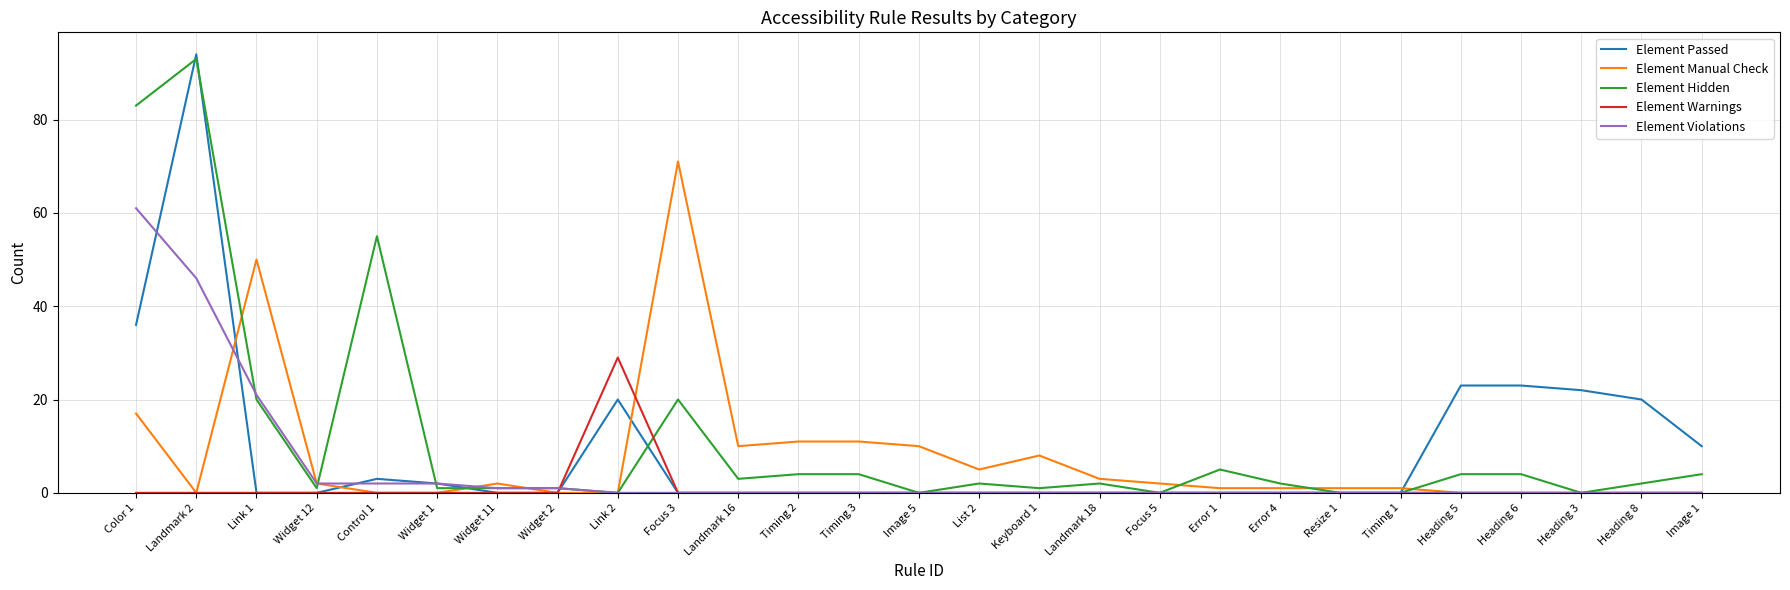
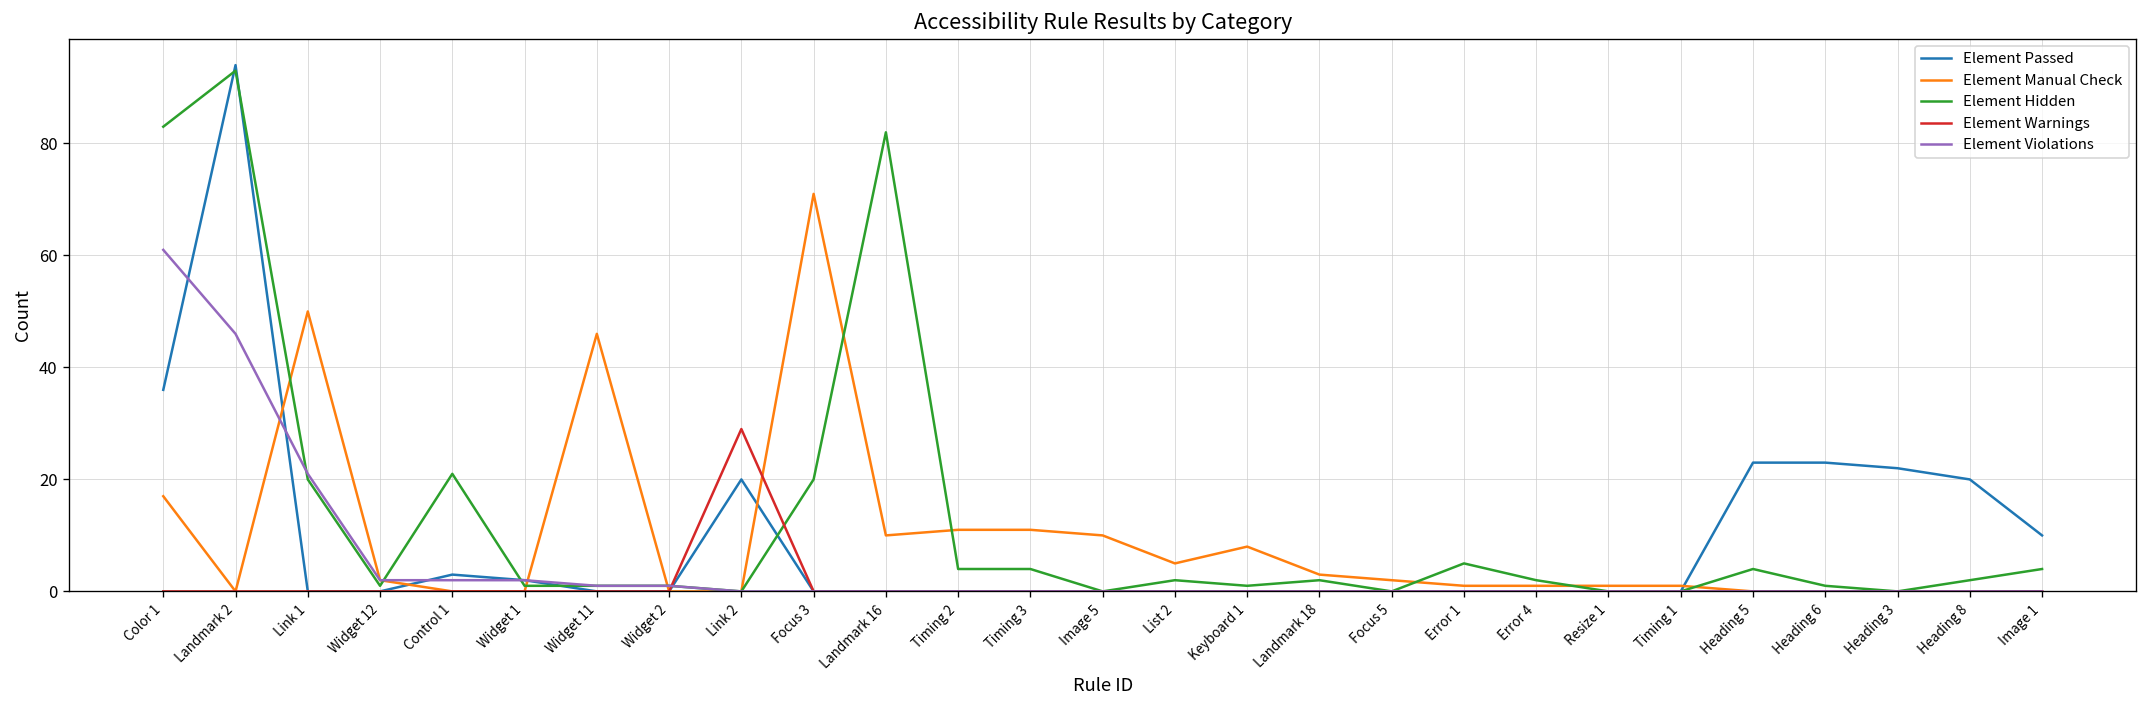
  {
    "Element Passed": {
      "Color 1": 36,
      "Landmark 2": 94,
      "Control 1": 3,
      "Link 2": 20,
      "Heading 5": 23,
      "Heading 6": 23,
      "Heading 3": 22,
      "Heading 8": 20,
      "Image 1": 10
    },
    "Element Manual Check": {
      "Color 1": 17,
      "Link 1": 50,
-     "Widget 11": 2,
+     "Widget 11": 46,
      "Focus 3": 71,
      "Landmark 16": 10,
      "Timing 2": 11,
      "Timing 3": 11,
      "Image 5": 10,
      "List 2": 5,
      "Keyboard 1": 8,
      "Landmark 18": 3,
      "Focus 5": 2,
      "Error 1": 1,
      "Error 4": 1,
      "Resize 1": 1,
      "Timing 1": 1
    },
    "Element Hidden": {
      "Color 1": 83,
      "Landmark 2": 93,
      "Link 1": 20,
      "Widget 12": 1,
-     "Control 1": 55,
+     "Control 1": 21,
      "Widget 1": 1,
      "Focus 3": 20,
-     "Landmark 16": 3,
+     "Landmark 16": 82,
      "Timing 2": 4,
      "Timing 3": 4,
      "List 2": 2,
      "Keyboard 1": 1,
      "Landmark 18": 2,
      "Error 1": 5,
      "Error 4": 2,
      "Heading 5": 4,
-     "Heading 6": 4,
+     "Heading 6": 1,
      "Heading 8": 2,
      "Image 1": 4
    },
    "Element Warnings": {
      "Color 1": 0,
      "Link 2": 29
    },
    "Element Violations": {
      "Color 1": 61,
      "Landmark 2": 46,
      "Link 1": 21,
      "Control 1": 2
    }
  }
